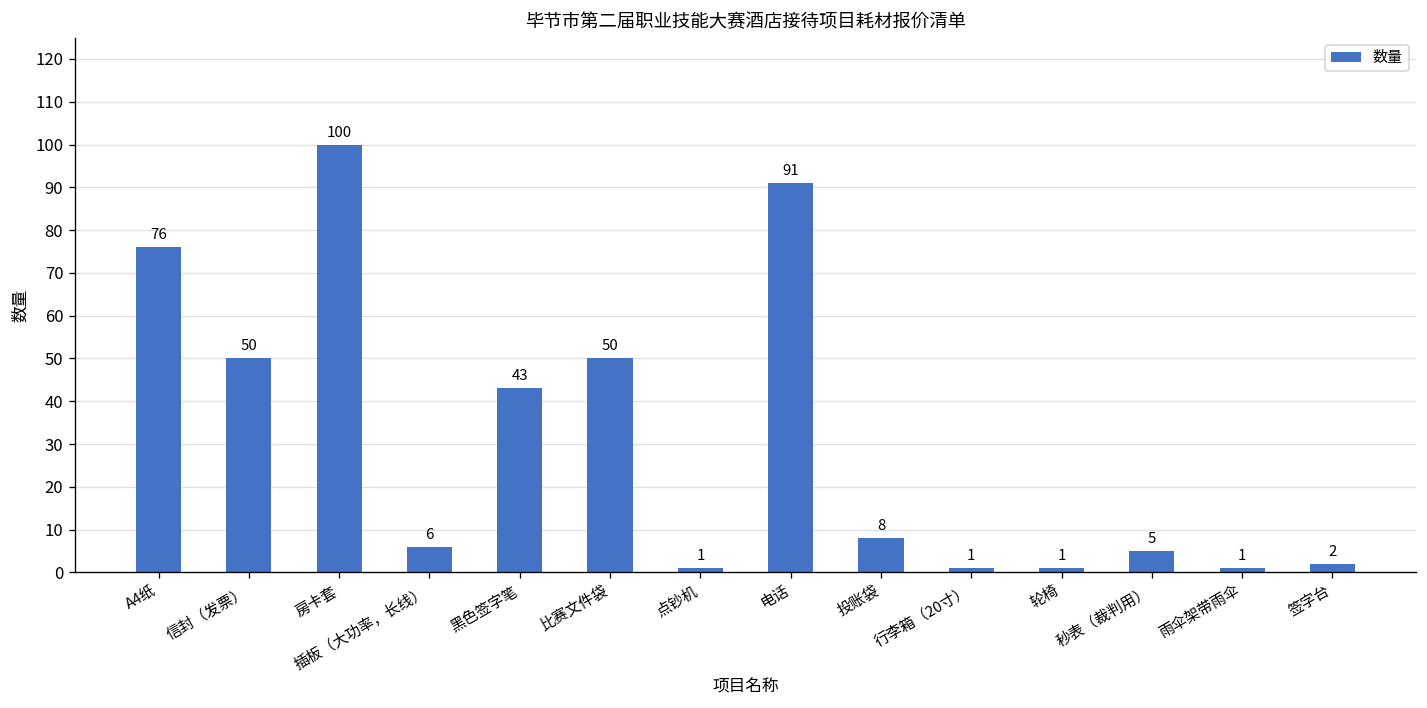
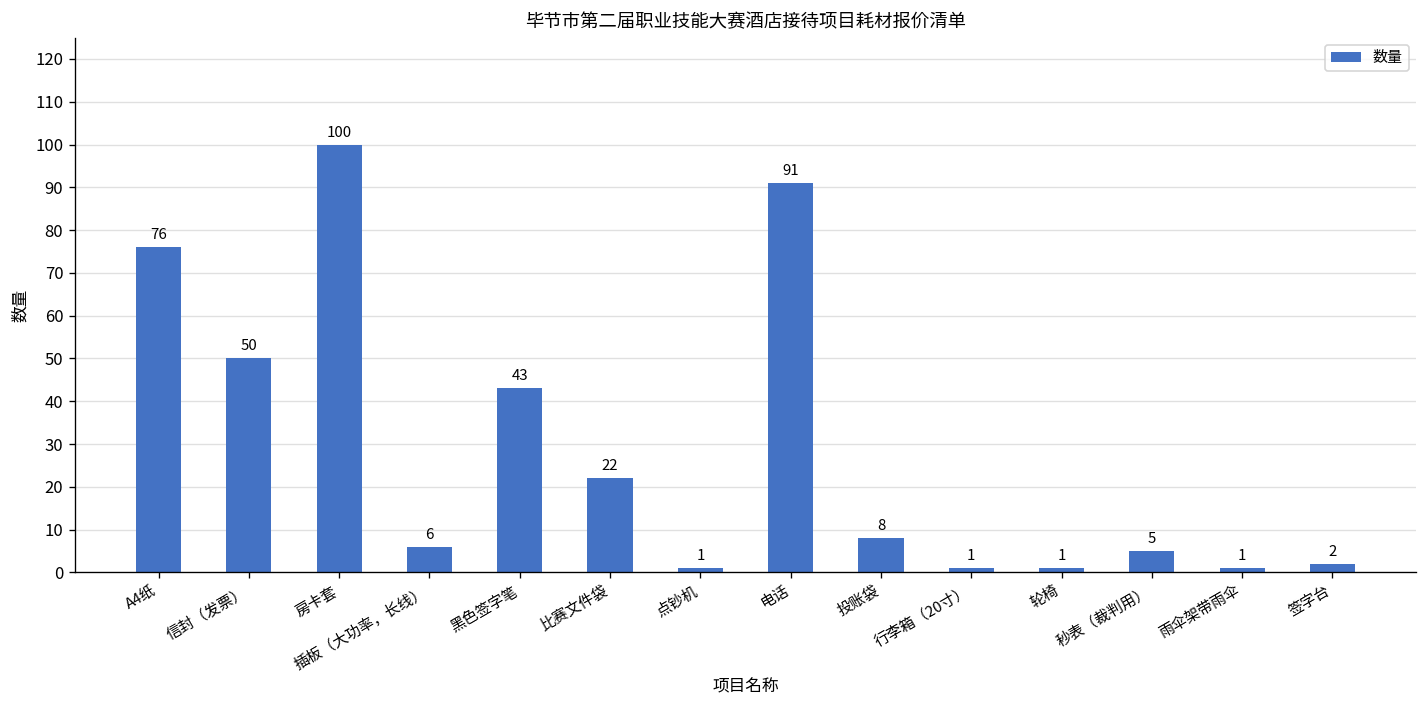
  {
    "A4纸": 76,
    "信封（发票）": 50,
    "房卡套": 100,
    "插板（大功率，长线）": 6,
    "黑色签字笔": 43,
-   "比赛文件袋": 50,
+   "比赛文件袋": 22,
    "点钞机": 1,
    "电话": 91,
    "投账袋": 8,
    "行李箱（20寸）": 1,
    "轮椅": 1,
    "秒表（裁判用）": 5,
    "雨伞架带雨伞": 1,
    "签字台": 2
  }
